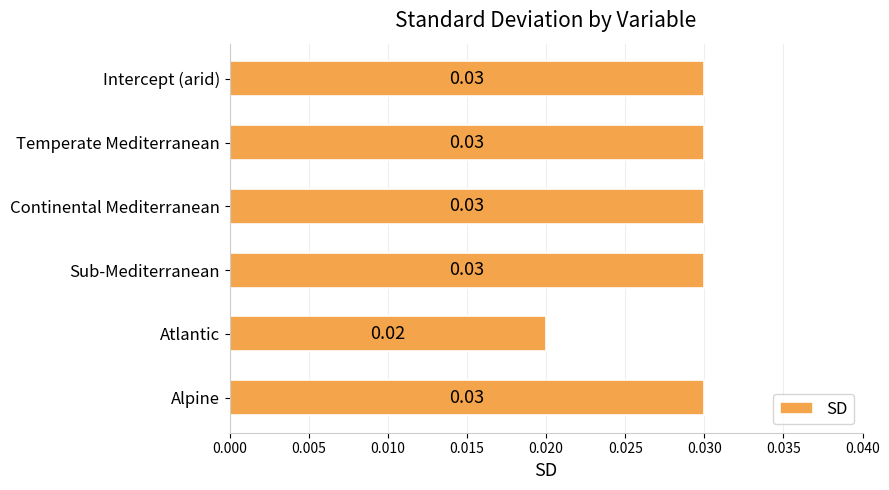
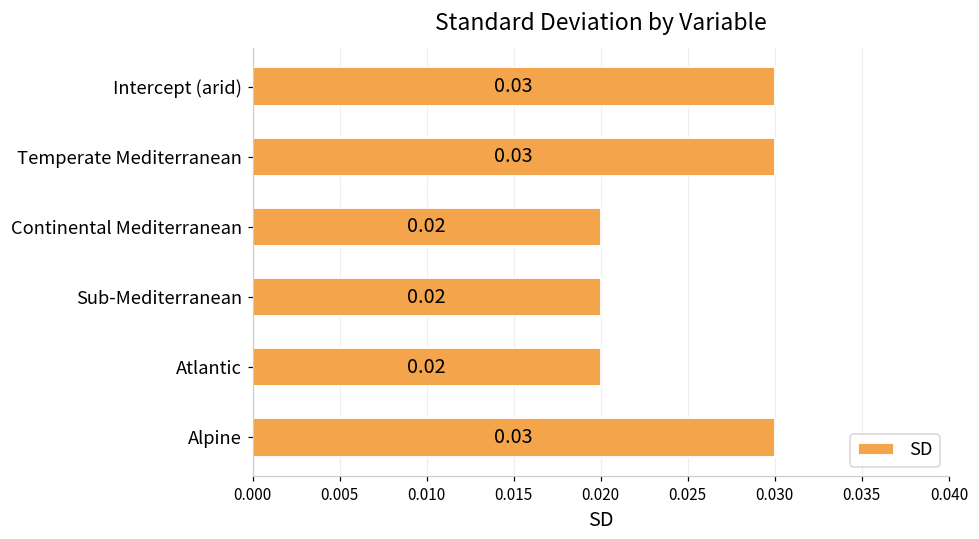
  {
    "Intercept (arid)": 0.03,
    "Temperate Mediterranean": 0.03,
-   "Continental Mediterranean": 0.03,
-   "Sub-Mediterranean": 0.03,
+   "Continental Mediterranean": 0.02,
+   "Sub-Mediterranean": 0.02,
    "Atlantic": 0.02,
    "Alpine": 0.03
  }
